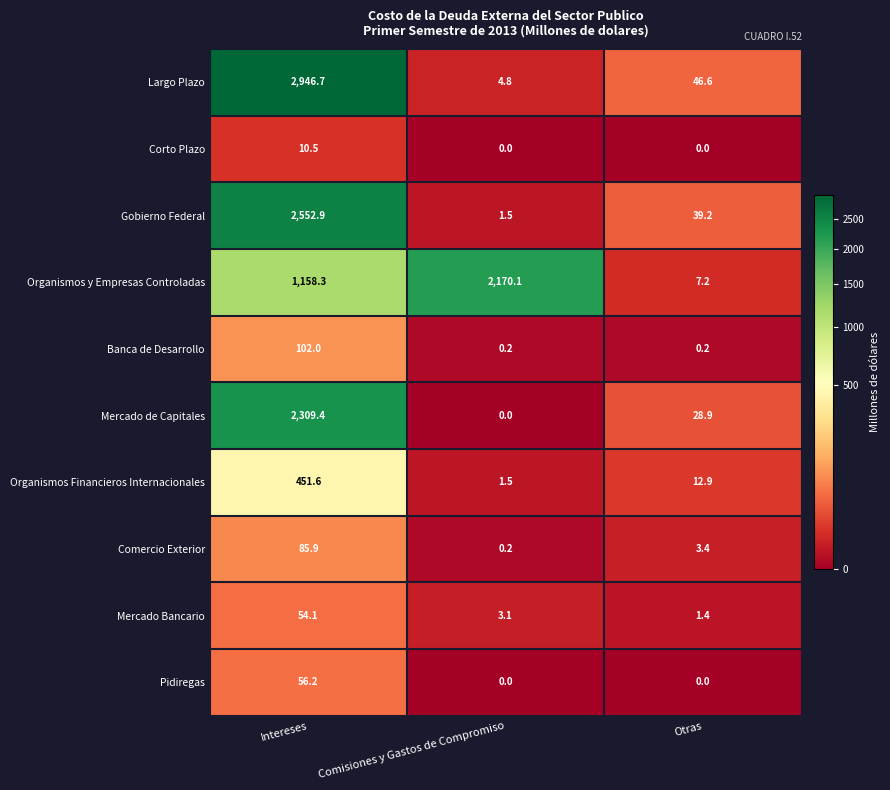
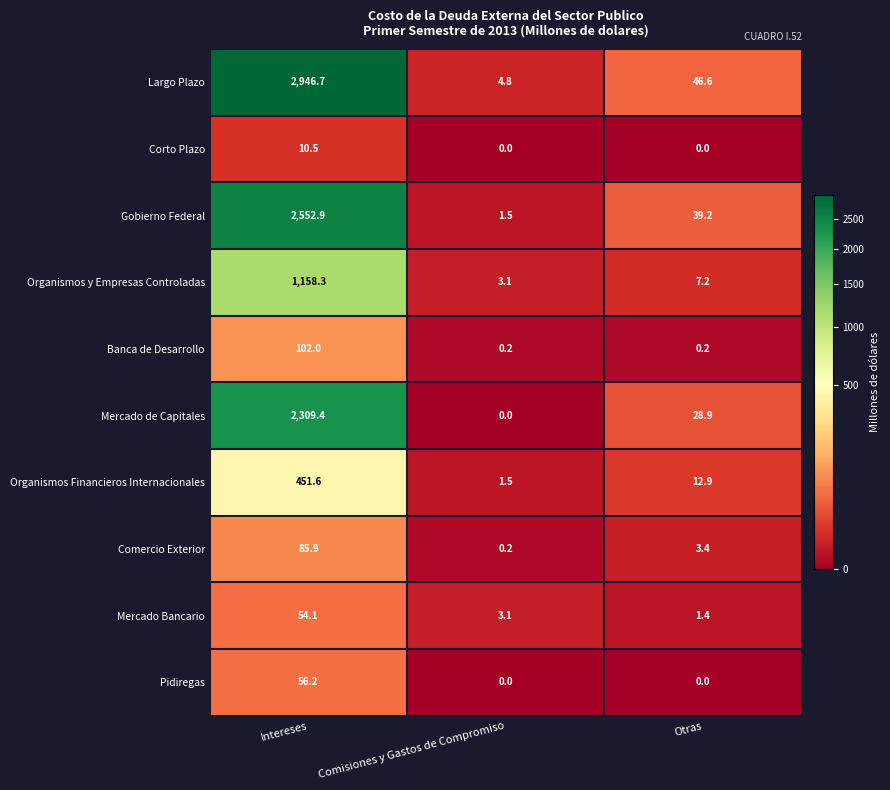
  {
    "Largo Plazo": {
      "Intereses": "2,946.7",
      "Comisiones y Gastos de Compromiso": "4.8",
      "Otras": "46.6"
    },
    "Corto Plazo": {
      "Intereses": "10.5",
      "Comisiones y Gastos de Compromiso": "0.0",
      "Otras": "0.0"
    },
    "Gobierno Federal": {
      "Intereses": "2,552.9",
      "Comisiones y Gastos de Compromiso": "1.5",
      "Otras": "39.2"
    },
    "Organismos y Empresas Controladas": {
      "Intereses": "1,158.3",
-     "Comisiones y Gastos de Compromiso": "2,170.1",
+     "Comisiones y Gastos de Compromiso": "3.1",
      "Otras": "7.2"
    },
    "Banca de Desarrollo": {
      "Intereses": "102.0",
      "Comisiones y Gastos de Compromiso": "0.2",
      "Otras": "0.2"
    },
    "Mercado de Capitales": {
      "Intereses": "2,309.4",
      "Comisiones y Gastos de Compromiso": "0.0",
      "Otras": "28.9"
    },
    "Organismos Financieros Internacionales": {
      "Intereses": "451.6",
      "Comisiones y Gastos de Compromiso": "1.5",
      "Otras": "12.9"
    },
    "Comercio Exterior": {
      "Intereses": "85.9",
      "Comisiones y Gastos de Compromiso": "0.2",
      "Otras": "3.4"
    },
    "Mercado Bancario": {
      "Intereses": "54.1",
      "Comisiones y Gastos de Compromiso": "3.1",
      "Otras": "1.4"
    },
    "Pidiregas": {
      "Intereses": "56.2",
      "Comisiones y Gastos de Compromiso": "0.0",
      "Otras": "0.0"
    }
  }
